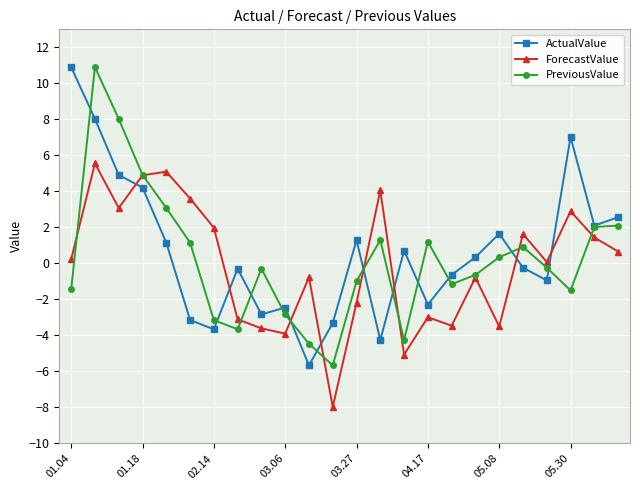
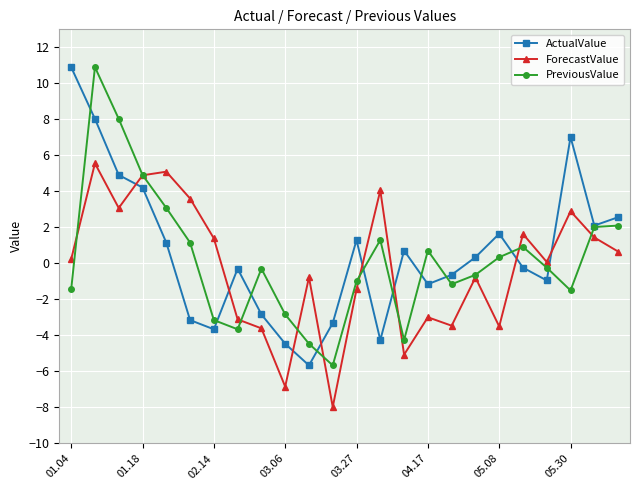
  {
    "ActualValue": {
      "01.04": 10.9,
      "01.18": 4.2,
      "02.14": -3.7,
-     "03.06": -2.5,
+     "03.06": -4.5,
      "03.27": 1.3,
-     "04.17": -2.3,
+     "04.17": -1.2,
      "05.08": 1.6,
      "05.30": 7.0
    },
    "ForecastValue": {
      "01.04": 0.2,
-     "02.14": 2.0,
-     "03.06": -3.9,
-     "03.27": -2.2,
+     "02.14": 1.4,
+     "03.06": -6.8,
+     "03.27": -1.4,
      "04.17": -3.0,
      "05.08": -3.5,
      "05.30": 2.9
    },
    "PreviousValue": {
      "01.04": -1.4,
      "02.14": -3.1,
      "03.06": -2.8,
      "03.27": -1.0,
-     "04.17": 1.2,
+     "04.17": 0.7,
      "05.08": 0.3,
      "05.30": -1.5
    }
  }
